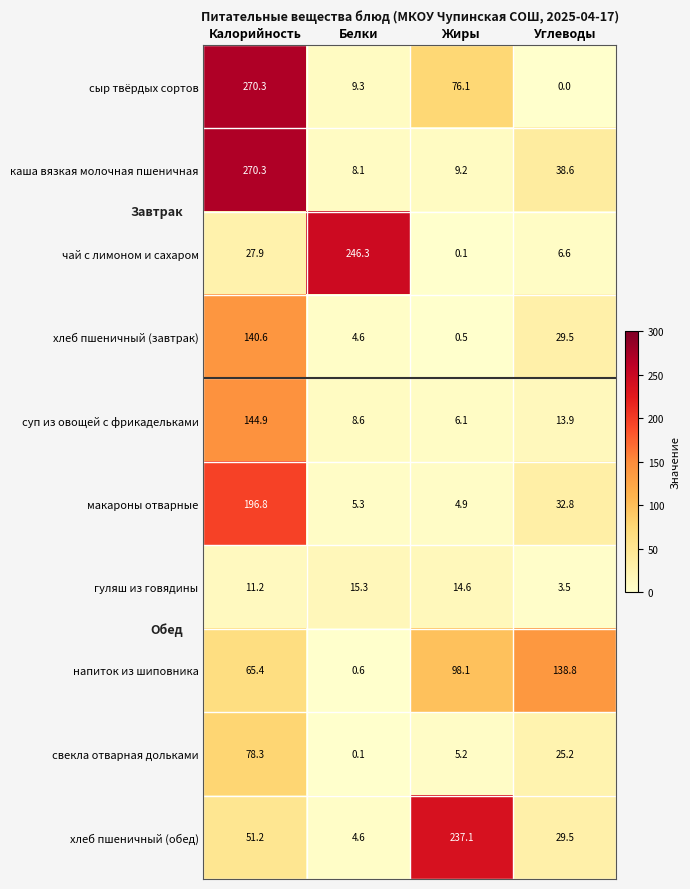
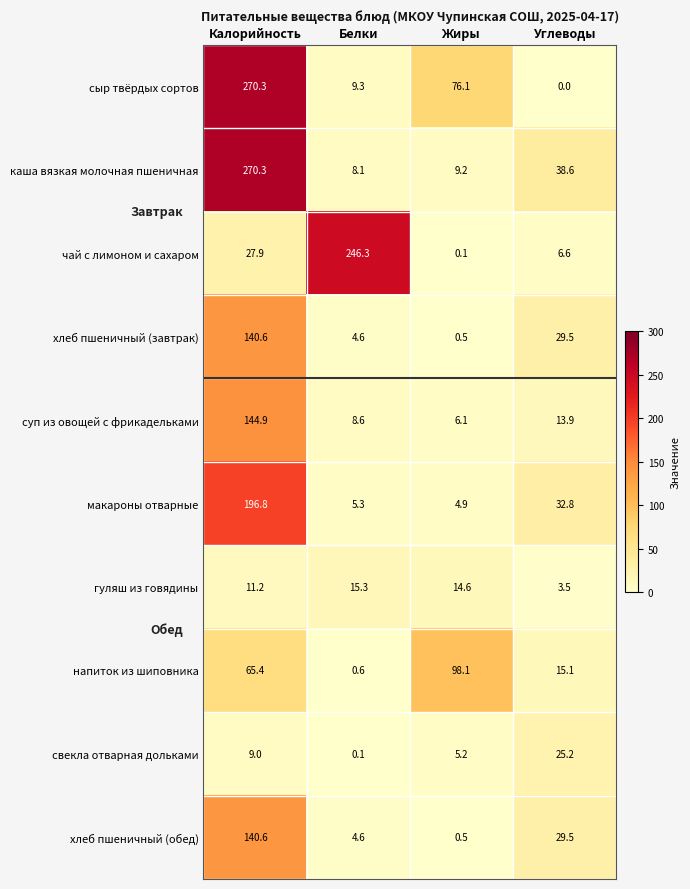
  {
    "сыр твёрдых сортов": {
      "Калорийность": 270.3,
      "Белки": 9.3,
      "Жиры": 76.1,
      "Углеводы": 0.0
    },
    "каша вязкая молочная пшеничная": {
      "Калорийность": 270.3,
      "Белки": 8.1,
      "Жиры": 9.2,
      "Углеводы": 38.6
    },
    "чай с лимоном и сахаром": {
      "Калорийность": 27.9,
      "Белки": 246.3,
      "Жиры": 0.1,
      "Углеводы": 6.6
    },
    "хлеб пшеничный (завтрак)": {
      "Калорийность": 140.6,
      "Белки": 4.6,
      "Жиры": 0.5,
      "Углеводы": 29.5
    },
    "суп из овощей с фрикадельками": {
      "Калорийность": 144.9,
      "Белки": 8.6,
      "Жиры": 6.1,
      "Углеводы": 13.9
    },
    "макароны отварные": {
      "Калорийность": 196.8,
      "Белки": 5.3,
      "Жиры": 4.9,
      "Углеводы": 32.8
    },
    "гуляш из говядины": {
      "Калорийность": 11.2,
      "Белки": 15.3,
      "Жиры": 14.6,
      "Углеводы": 3.5
    },
    "напиток из шиповника": {
      "Калорийность": 65.4,
      "Белки": 0.6,
      "Жиры": 98.1,
-     "Углеводы": 138.8
+     "Углеводы": 15.1
    },
    "свекла отварная дольками": {
-     "Калорийность": 78.3,
+     "Калорийность": 9.0,
      "Белки": 0.1,
      "Жиры": 5.2,
      "Углеводы": 25.2
    },
    "хлеб пшеничный (обед)": {
-     "Калорийность": 51.2,
+     "Калорийность": 140.6,
      "Белки": 4.6,
-     "Жиры": 237.1,
+     "Жиры": 0.5,
      "Углеводы": 29.5
    }
  }
